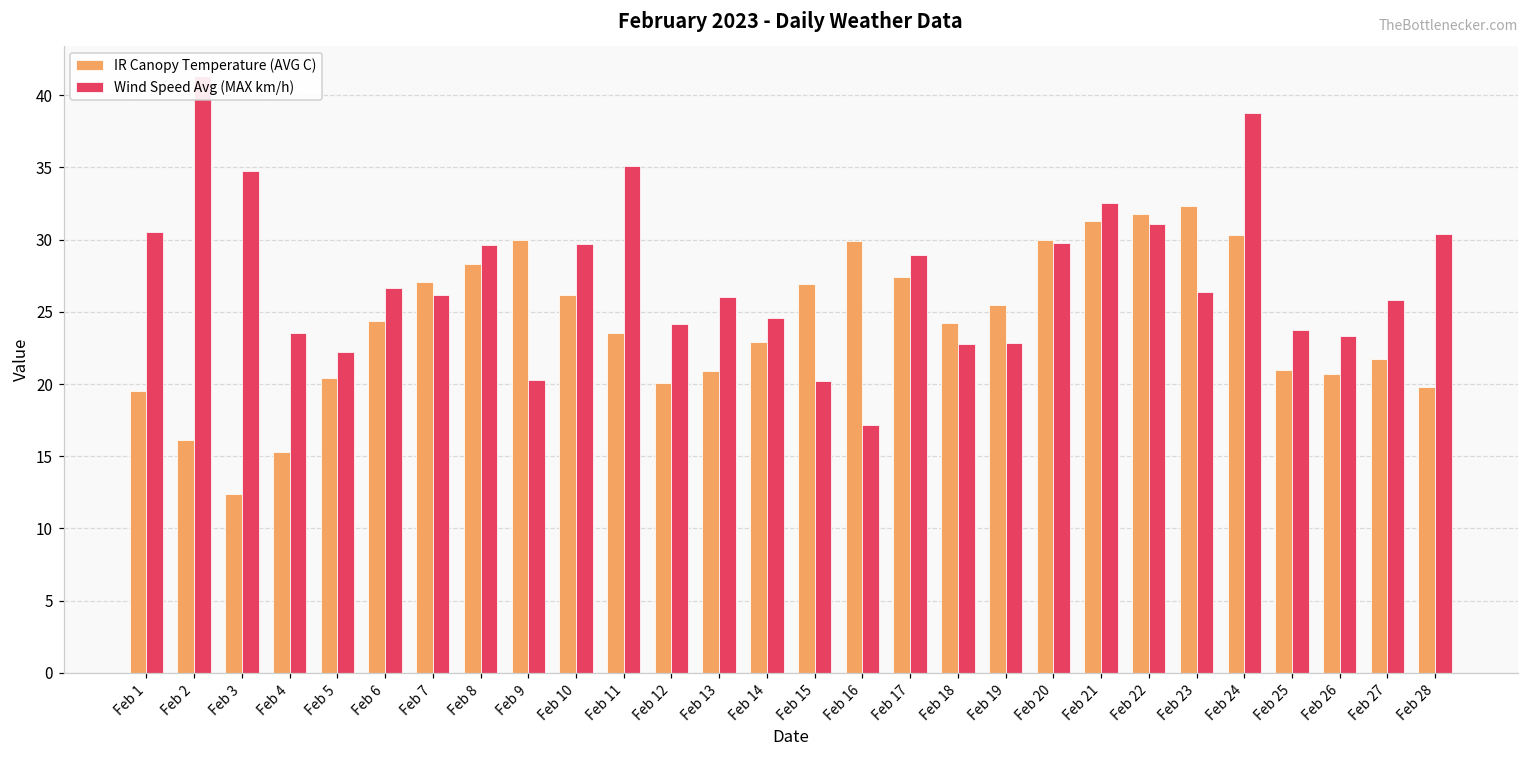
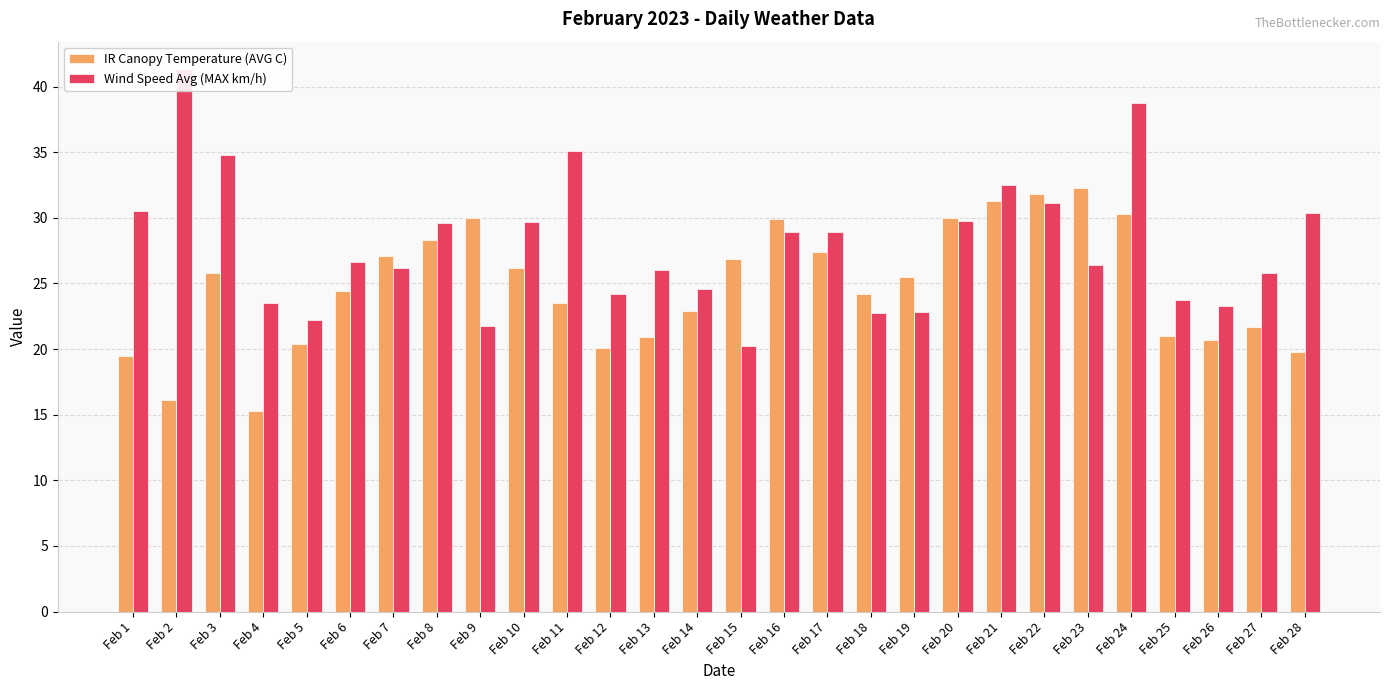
  {
    "IR Canopy Temperature (AVG C)": {
      "Feb 1": 19.5,
      "Feb 2": 16.1,
-     "Feb 3": 12.4,
+     "Feb 3": 25.8,
      "Feb 4": 15.3,
      "Feb 5": 20.4,
      "Feb 6": 24.4,
      "Feb 7": 27.1,
      "Feb 8": 28.3,
      "Feb 9": 30.0,
      "Feb 10": 26.2,
      "Feb 11": 23.5,
      "Feb 12": 20.1,
      "Feb 13": 20.9,
      "Feb 14": 22.9,
      "Feb 15": 26.9,
      "Feb 16": 29.9,
      "Feb 17": 27.4,
      "Feb 18": 24.2,
      "Feb 19": 25.5,
      "Feb 20": 30.0,
      "Feb 21": 31.3,
      "Feb 22": 31.8,
      "Feb 23": 32.3,
      "Feb 24": 30.3,
      "Feb 25": 21.0,
      "Feb 26": 20.7,
      "Feb 27": 21.7,
      "Feb 28": 19.8
    },
    "Wind Speed Avg (MAX km/h)": {
      "Feb 1": 30.5,
      "Feb 3": 34.8,
      "Feb 4": 23.5,
      "Feb 5": 22.2,
      "Feb 6": 26.7,
      "Feb 7": 26.2,
      "Feb 8": 29.6,
-     "Feb 9": 20.3,
+     "Feb 9": 21.7,
      "Feb 10": 29.7,
      "Feb 11": 35.1,
      "Feb 12": 24.2,
      "Feb 13": 26.0,
      "Feb 14": 24.6,
      "Feb 15": 20.2,
-     "Feb 16": 17.2,
+     "Feb 16": 28.9,
      "Feb 17": 29.0,
      "Feb 18": 22.8,
      "Feb 19": 22.8,
      "Feb 20": 29.8,
      "Feb 21": 32.5,
      "Feb 22": 31.1,
      "Feb 23": 26.4,
      "Feb 24": 38.8,
      "Feb 25": 23.7,
      "Feb 26": 23.3,
      "Feb 27": 25.8,
      "Feb 28": 30.4
    }
  }
